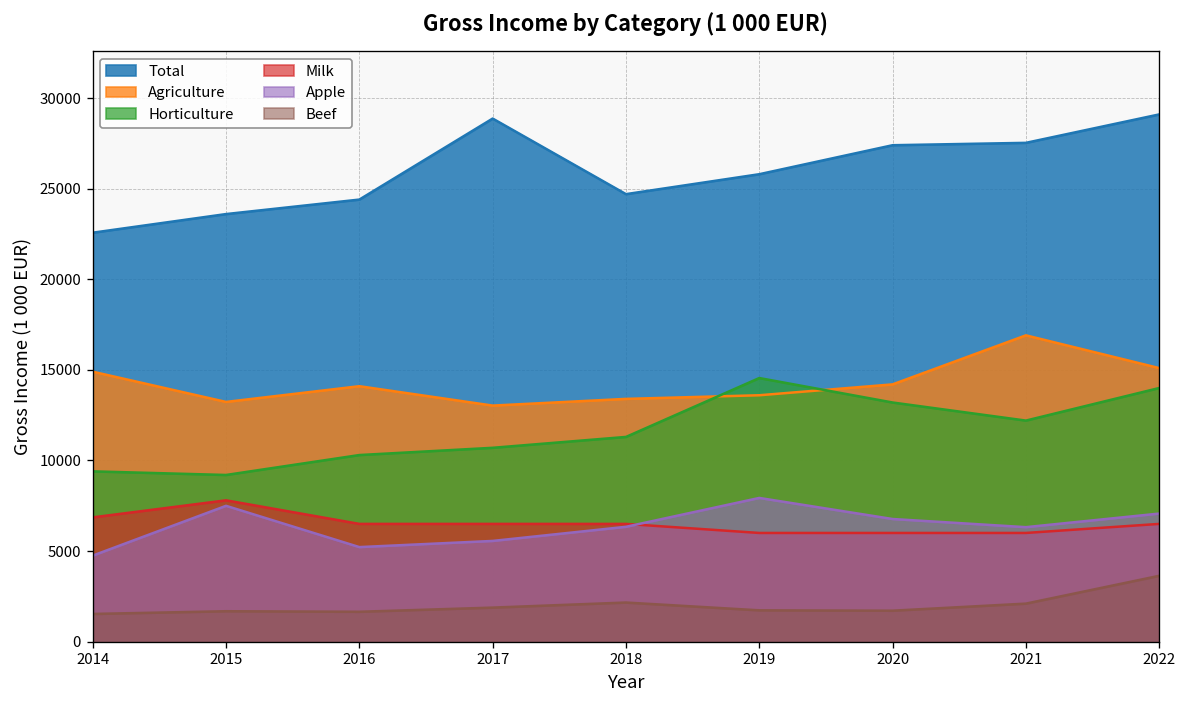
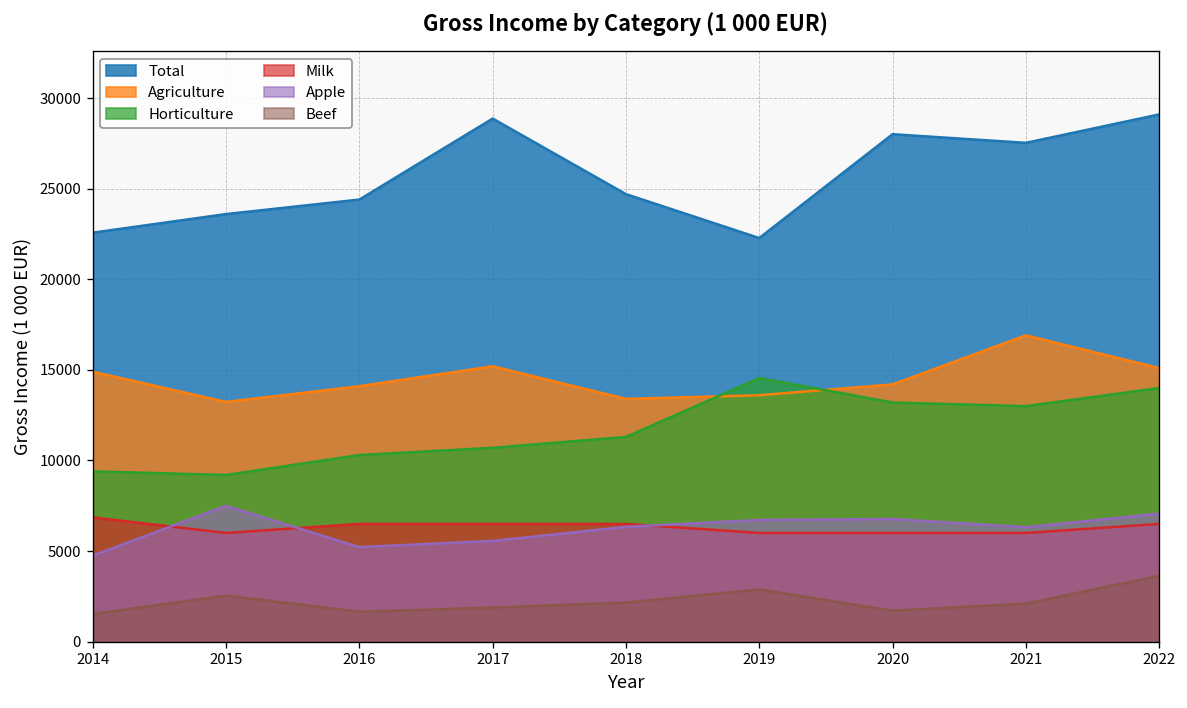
  {
    "Total": {
      "2014": 22600,
      "2015": 23600,
      "2016": 24400,
      "2017": 28900,
      "2018": 24700,
-     "2019": 25800,
-     "2020": 27400,
+     "2019": 22300,
+     "2020": 28000,
      "2021": 27500,
      "2022": 29100
    },
    "Agriculture": {
      "2014": 14900,
      "2015": 13200,
      "2016": 14100,
-     "2017": 13000,
+     "2017": 15200,
      "2018": 13400,
      "2019": 13600,
      "2020": 14200,
      "2021": 16900,
      "2022": 15100
    },
    "Horticulture": {
      "2014": 9400,
      "2015": 9200,
      "2016": 10300,
      "2017": 10700,
      "2018": 11300,
      "2019": 14600,
      "2020": 13200,
-     "2021": 12200,
+     "2021": 13000,
      "2022": 14000
    },
    "Milk": {
      "2014": 6900,
-     "2015": 7800,
+     "2015": 6000,
      "2016": 6500,
      "2017": 6500,
      "2019": 6000,
      "2020": 6000,
      "2021": 6000,
      "2022": 6500
    },
    "Apple": {
      "2014": 4800,
      "2015": 7500,
      "2016": 5200,
      "2017": 5600,
-     "2019": 7900,
+     "2019": 6700,
      "2020": 6800,
      "2021": 6300,
      "2022": 7100
    },
    "Beef": {
      "2014": 1500,
-     "2015": 1700,
+     "2015": 2500,
      "2016": 1700,
      "2017": 1900,
      "2018": 2200,
-     "2019": 1700,
+     "2019": 2900,
      "2020": 1700,
      "2021": 2100,
      "2022": 3600
    }
  }
